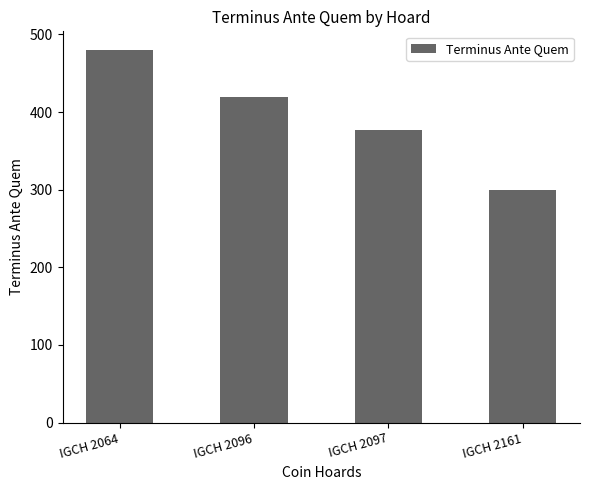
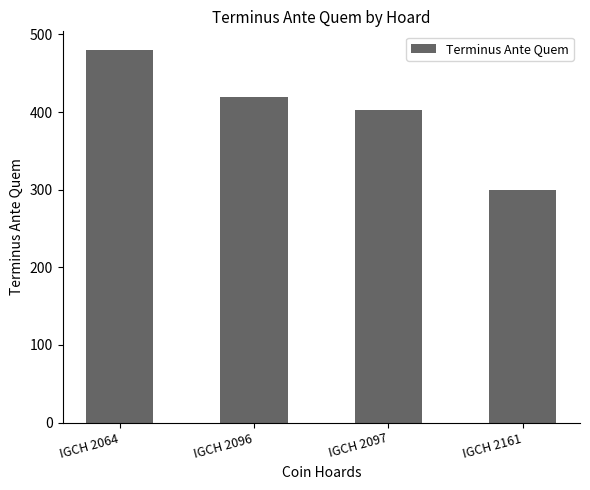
  {
    "IGCH 2064": 480,
    "IGCH 2096": 420,
-   "IGCH 2097": 380,
+   "IGCH 2097": 400,
    "IGCH 2161": 300
  }
